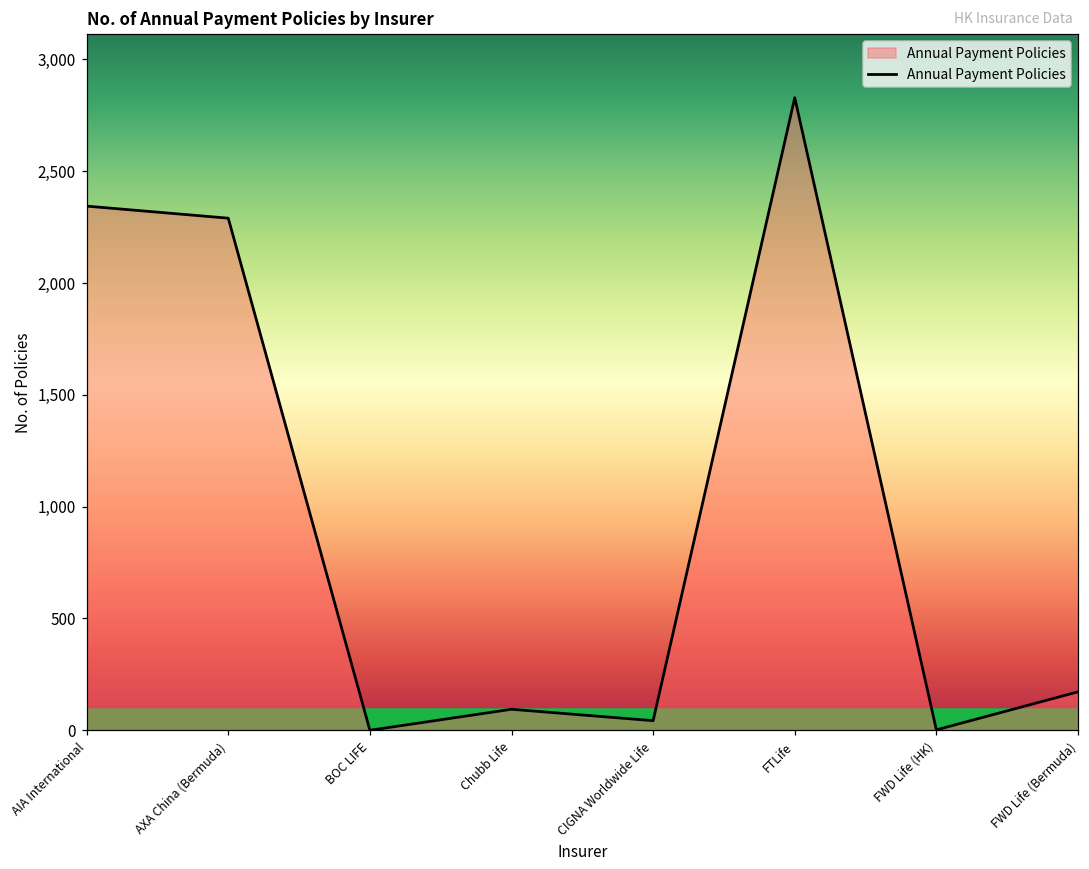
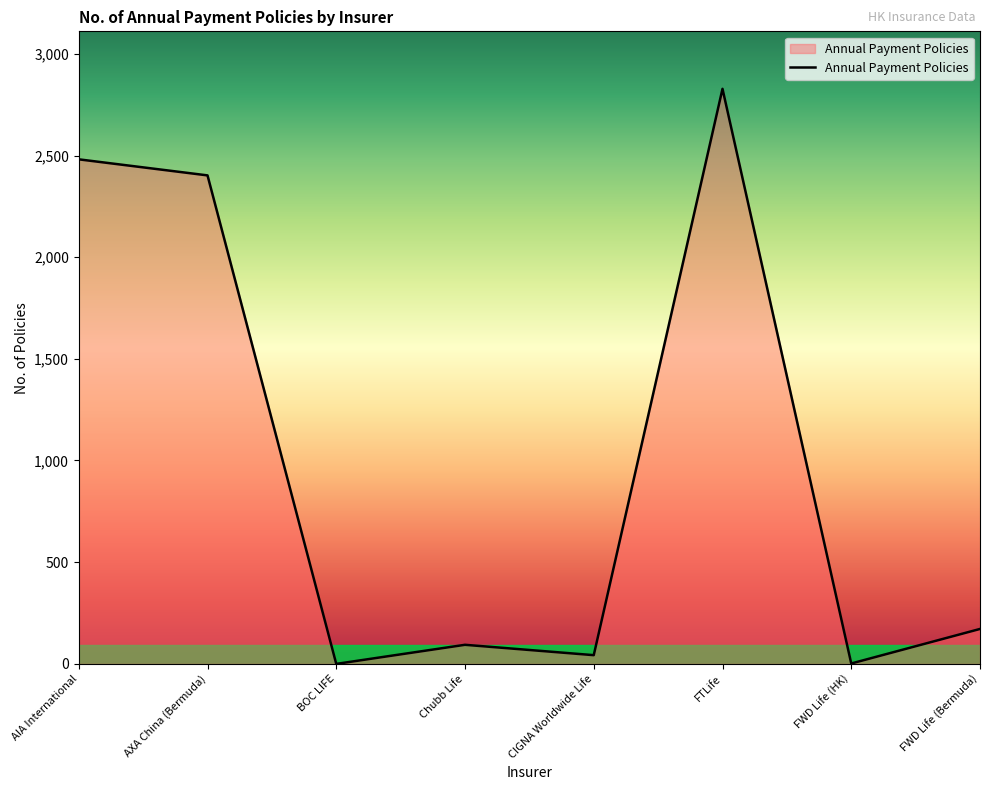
  {
-   "AIA International": "2,340",
-   "AXA China (Bermuda)": "2,290",
+   "AIA International": "2,480",
+   "AXA China (Bermuda)": "2,400",
    "FTLife": "2,830",
    "FWD Life (Bermuda)": "170"
  }
